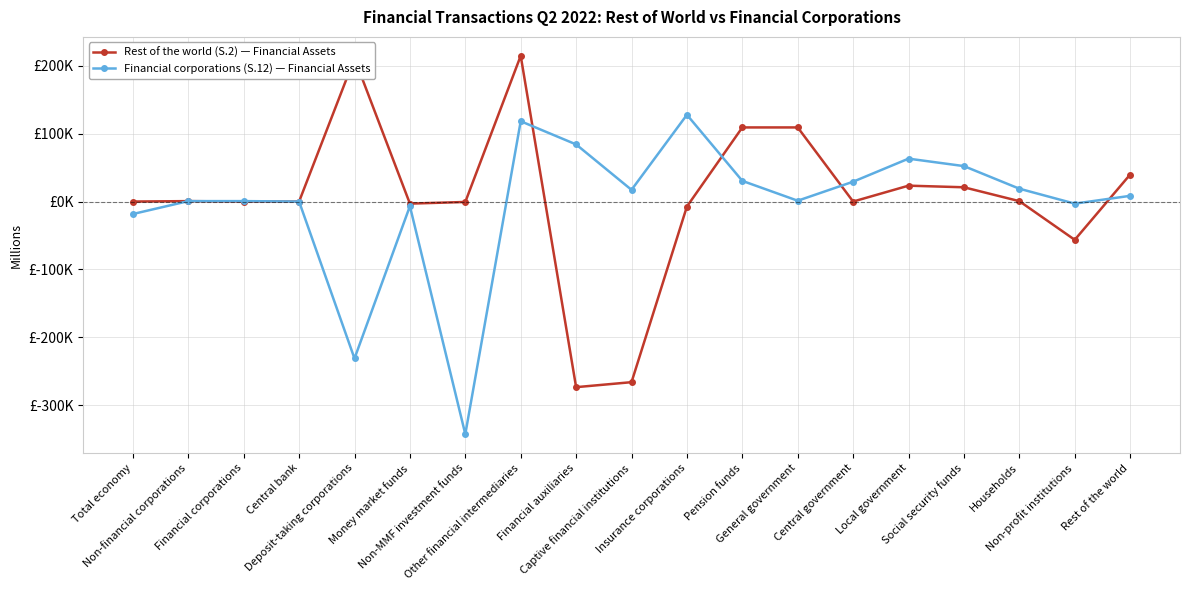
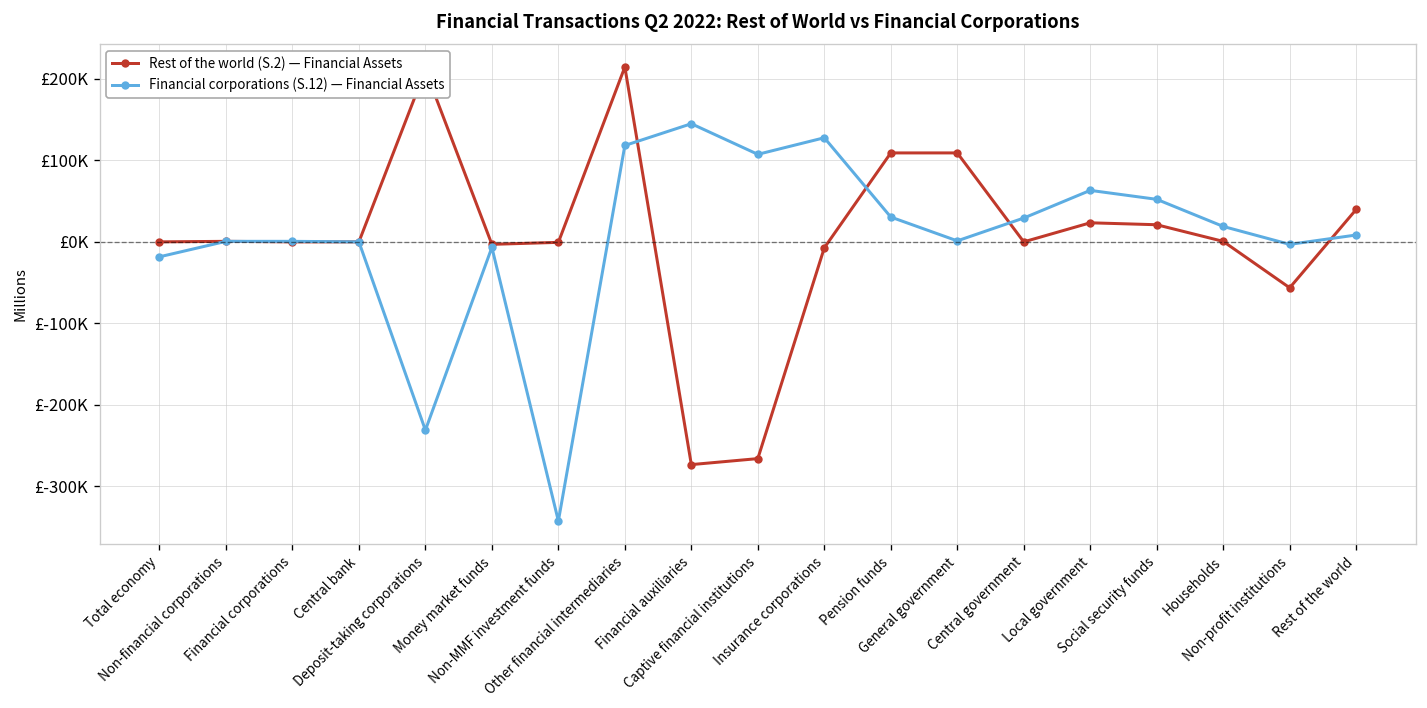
  {
    "Rest of the world (S.2) — Financial Assets": {
      "Total economy": "£0",
      "Money market funds": "£0",
      "Non-MMF investment funds": "£0",
      "Other financial intermediaries": "£210000",
      "Financial auxiliaries": "£-270000",
      "Captive financial institutions": "£-270000",
      "Insurance corporations": "£-10000",
      "Pension funds": "£110000",
      "General government": "£110000",
      "Central government": "£0",
      "Local government": "£20000",
      "Social security funds": "£20000",
      "Households": "£0",
      "Non-profit institutions": "£-60000",
      "Rest of the world": "£40000"
    },
    "Financial corporations (S.12) — Financial Assets": {
      "Total economy": "£-20000",
      "Deposit-taking corporations": "£-230000",
      "Money market funds": "£-10000",
      "Non-MMF investment funds": "£-340000",
      "Other financial intermediaries": "£120000",
-     "Financial auxiliaries": "£80000",
-     "Captive financial institutions": "£20000",
+     "Financial auxiliaries": "£150000",
+     "Captive financial institutions": "£110000",
      "Insurance corporations": "£130000",
      "Pension funds": "£30000",
      "General government": "£0",
      "Central government": "£30000",
      "Local government": "£60000",
      "Social security funds": "£50000",
      "Households": "£20000",
      "Non-profit institutions": "£0",
      "Rest of the world": "£10000"
    }
  }
